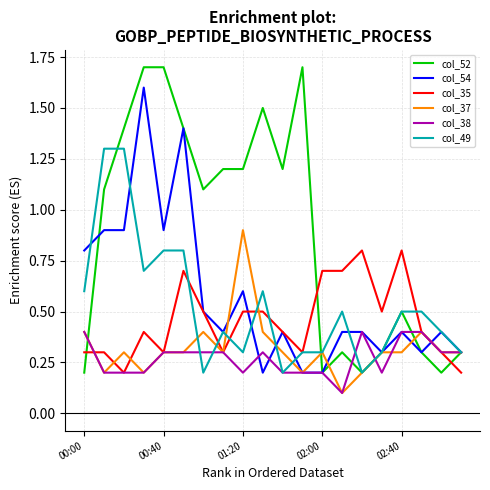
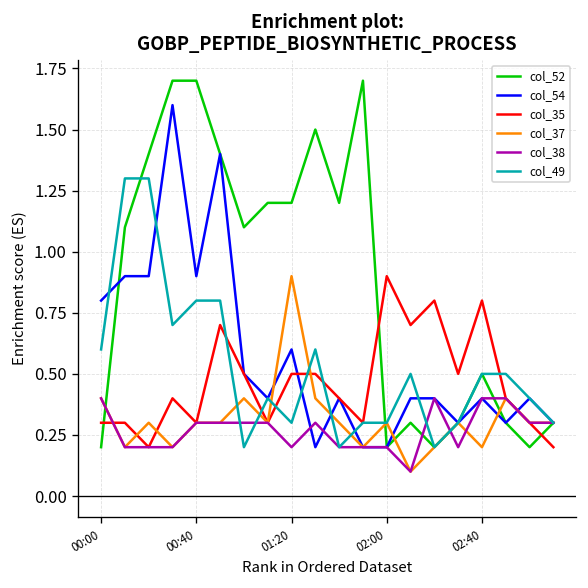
  {
    "col_52": {
      "00:00": 0.2,
      "00:40": 1.7,
      "01:20": 1.2
    },
    "col_54": {
      "00:00": 0.8,
      "00:40": 0.9,
      "01:20": 0.6
    },
    "col_35": {
      "00:00": 0.3,
      "01:20": 0.5,
-     "02:00": 0.7,
+     "02:00": 0.9,
      "02:40": 0.8
    },
    "col_37": {
      "01:20": 0.9,
-     "02:40": 0.3
+     "02:40": 0.2
    },
    "col_38": {
      "01:20": 0.2
    },
    "col_49": {
      "00:00": 0.6,
      "00:40": 0.8,
      "01:20": 0.3
    }
  }
